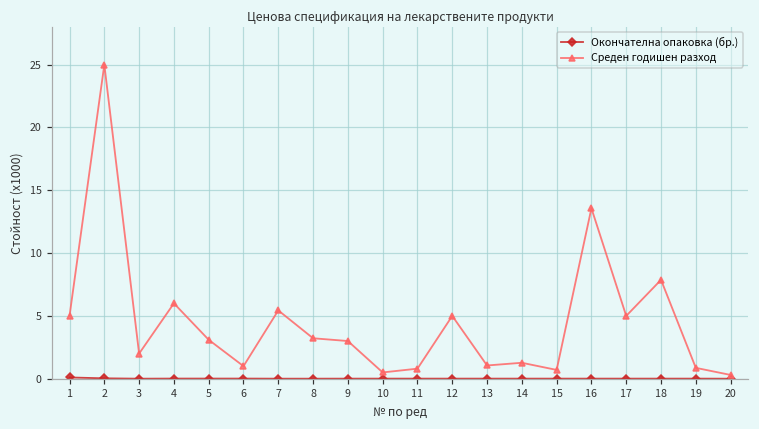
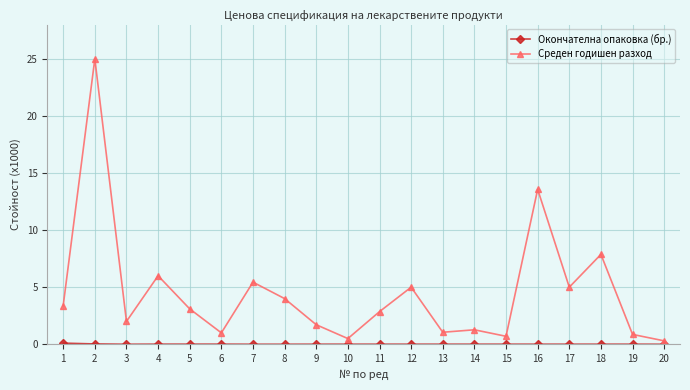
  {
    "Окончателна опаковка (бр.)": {
      "1": 0.1,
      "2": 0.0,
      "3": 0.0,
      "4": 0.0,
      "5": 0.0,
      "6": 0.0,
      "7": 0.0,
      "8": 0.0,
      "9": 0.0,
      "10": 0.0,
      "11": 0.0,
      "12": 0.0,
      "13": 0.0,
      "14": 0.0,
      "15": 0.0,
      "16": 0.0,
      "17": 0.0,
      "18": 0.0,
      "19": 0.0,
      "20": 0.0
    },
    "Среден годишен разход": {
-     "1": 5.0,
+     "1": 3.4,
      "2": 25.0,
      "3": 2.0,
      "4": 6.0,
      "5": 3.1,
      "6": 1.0,
      "7": 5.4,
-     "8": 3.2,
-     "9": 3.0,
+     "8": 4.0,
+     "9": 1.7,
      "10": 0.5,
-     "11": 0.8,
+     "11": 2.9,
      "12": 5.0,
      "13": 1.1,
      "14": 1.3,
      "15": 0.7,
      "16": 13.6,
      "17": 5.0,
      "18": 7.9,
      "19": 0.9,
      "20": 0.3
    }
  }
